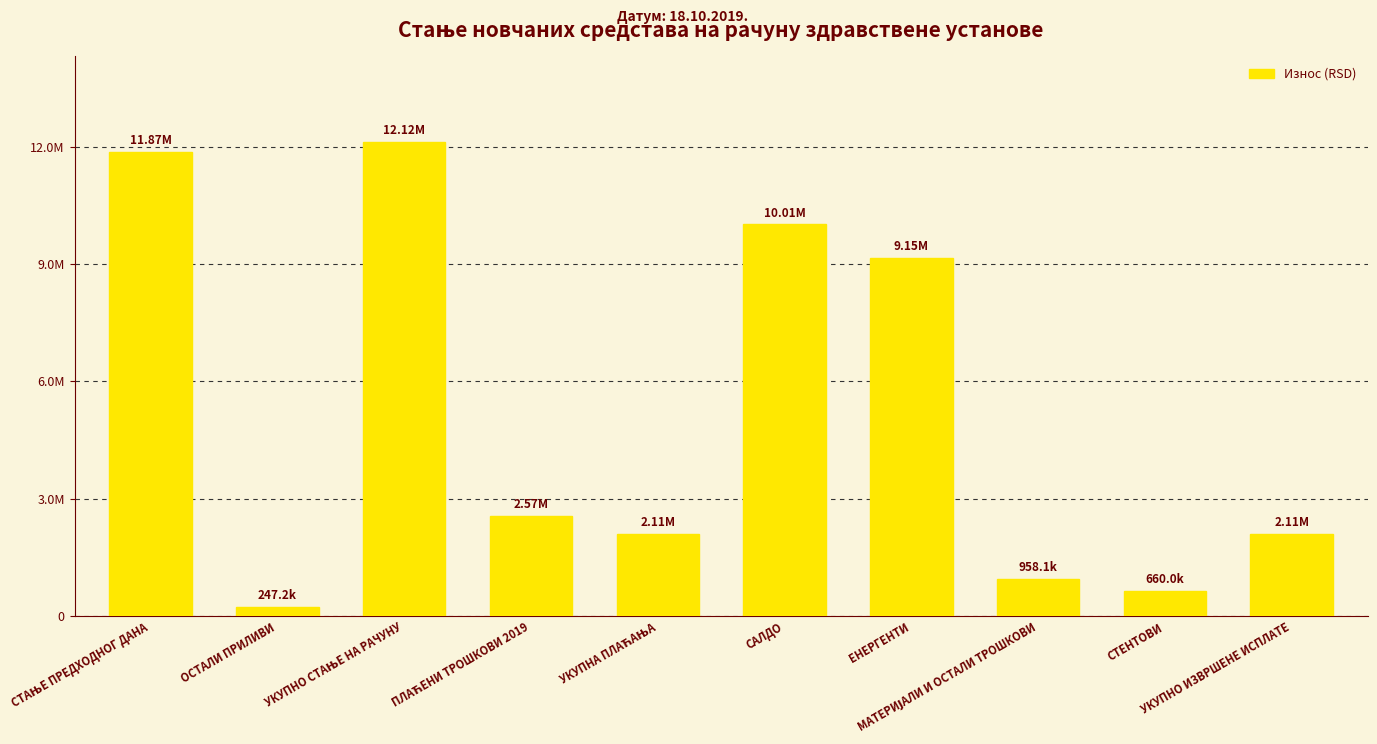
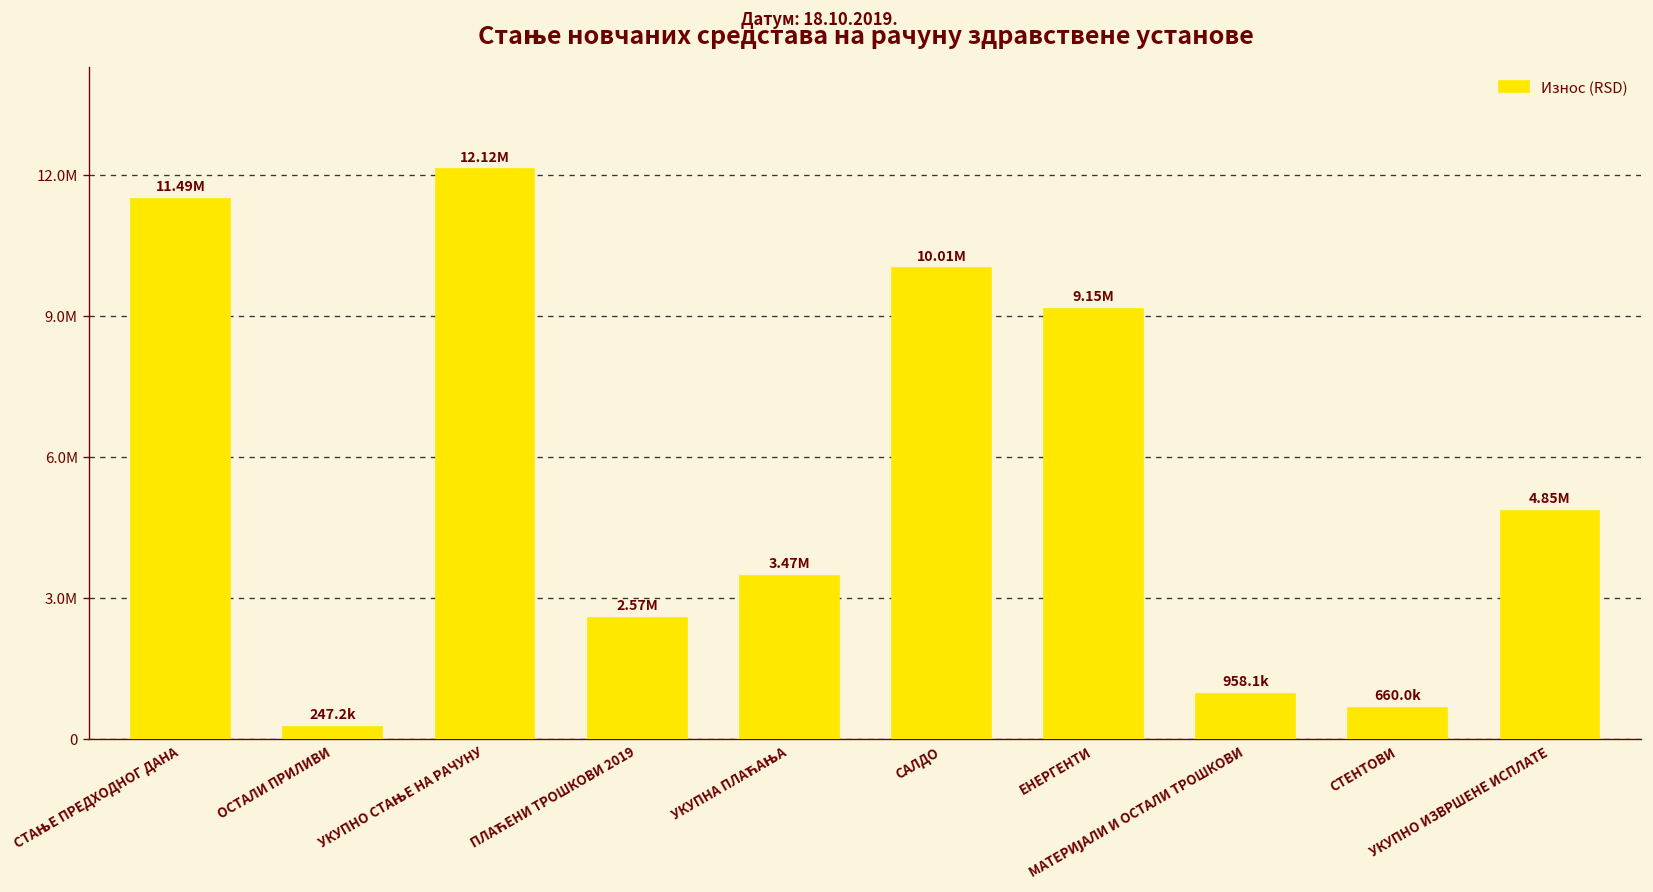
  {
-   "СТАЊЕ ПРЕДХОДНОГ ДАНА": "11.87M",
+   "СТАЊЕ ПРЕДХОДНОГ ДАНА": "11.49M",
    "ОСТАЛИ ПРИЛИВИ": "247.2k",
    "УКУПНО СТАЊЕ НА РАЧУНУ": "12.12M",
    "ПЛАЋЕНИ ТРОШКОВИ 2019": "2.57M",
-   "УКУПНА ПЛАЋАЊА": "2.11M",
+   "УКУПНА ПЛАЋАЊА": "3.47M",
    "САЛДО": "10.01M",
    "ЕНЕРГЕНТИ": "9.15M",
    "МАТЕРИЈАЛИ И ОСТАЛИ ТРОШКОВИ": "958.1k",
    "СТЕНТОВИ": "660.0k",
-   "УКУПНО ИЗВРШЕНЕ ИСПЛАТЕ": "2.11M"
+   "УКУПНО ИЗВРШЕНЕ ИСПЛАТЕ": "4.85M"
  }
